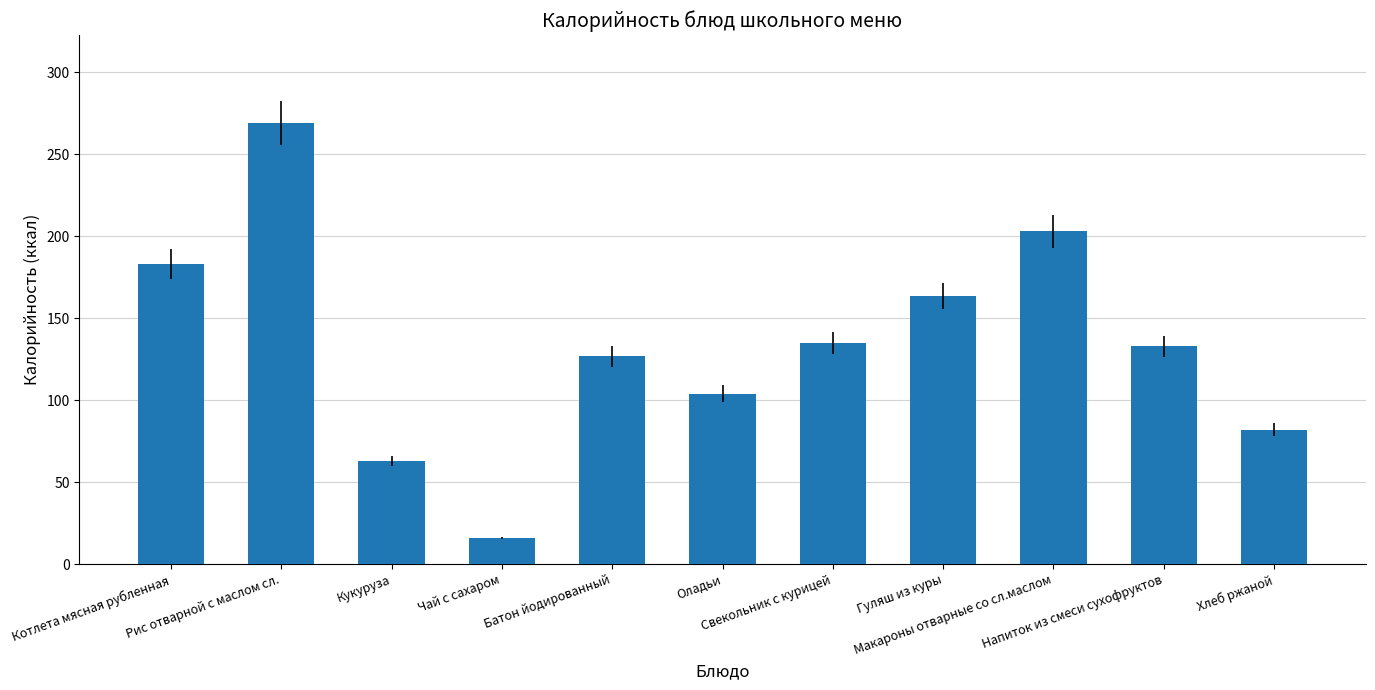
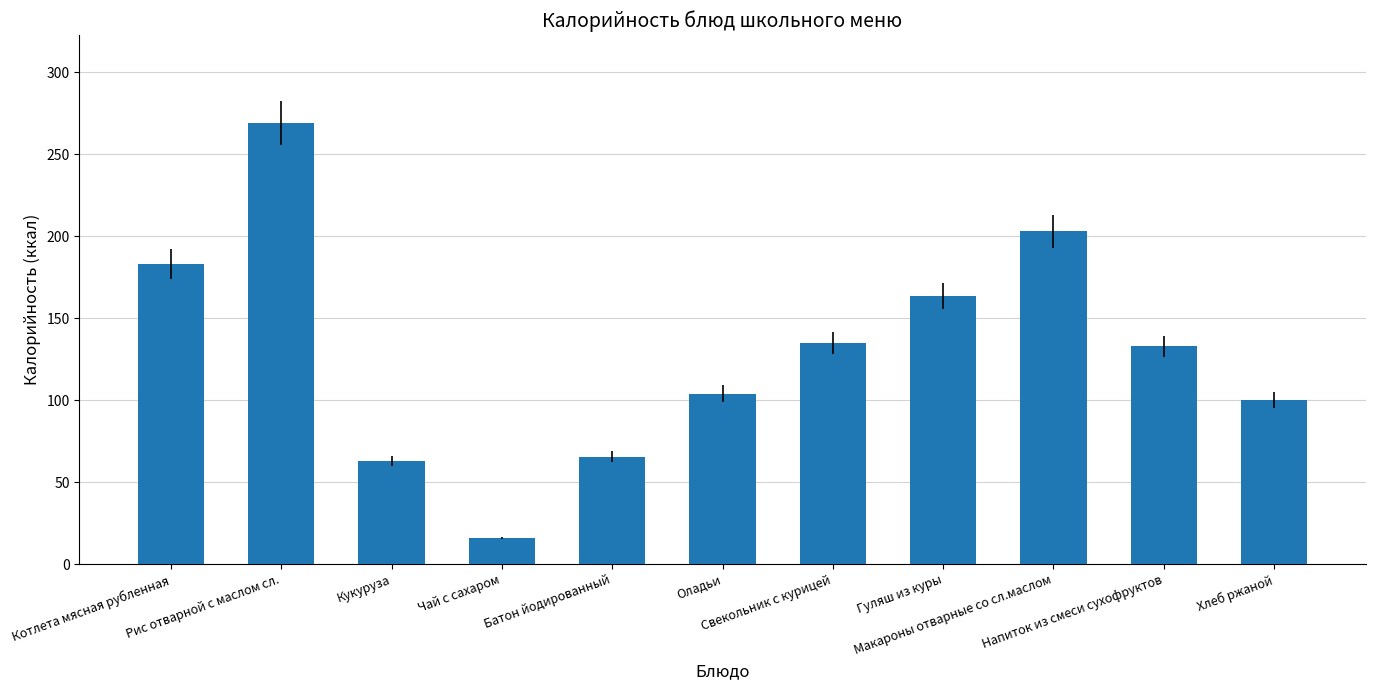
  {
    "Котлета мясная рубленная": 183,
    "Рис отварной с маслом сл.": 269,
    "Кукуруза": 63,
    "Чай с сахаром": 16,
-   "Батон йодированный": 127,
+   "Батон йодированный": 66,
    "Оладьи": 104,
    "Свекольник с курицей": 135,
    "Гуляш из куры": 164,
    "Макароны отварные со сл.маслом": 203,
    "Напиток из смеси сухофруктов": 133,
-   "Хлеб ржаной": 82
+   "Хлеб ржаной": 100
  }
